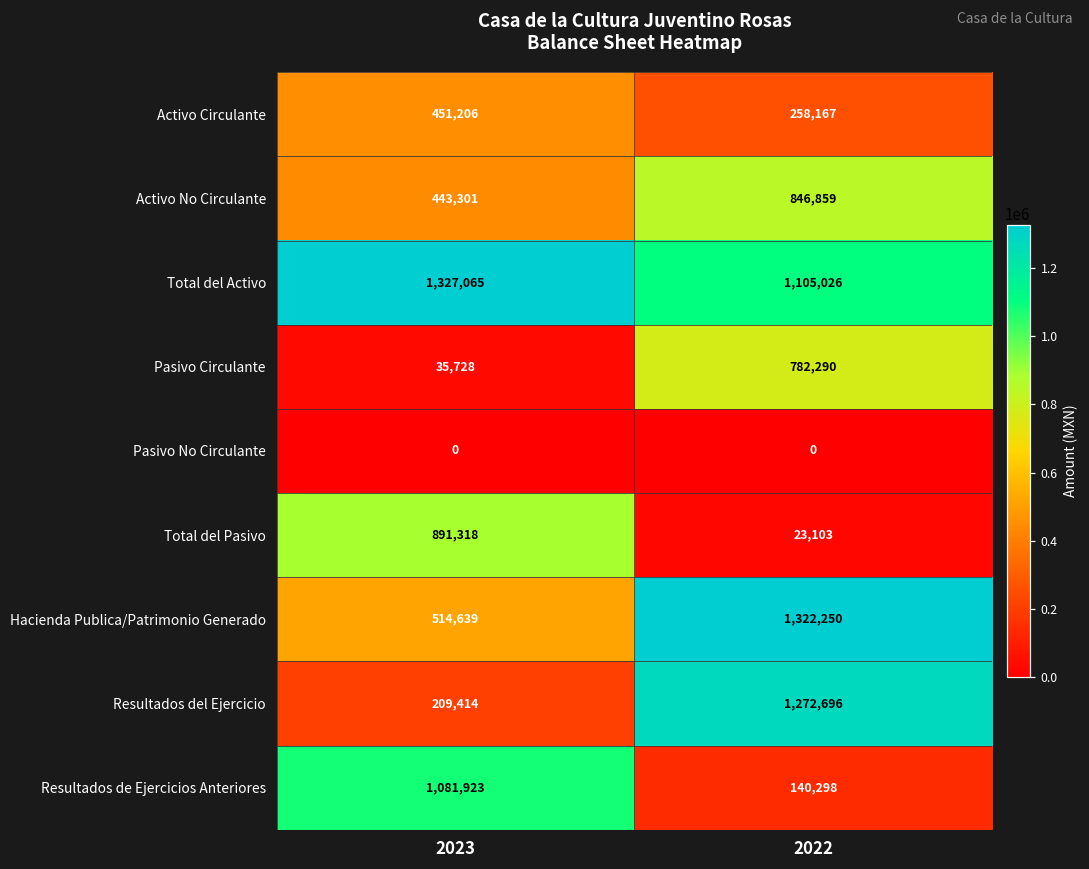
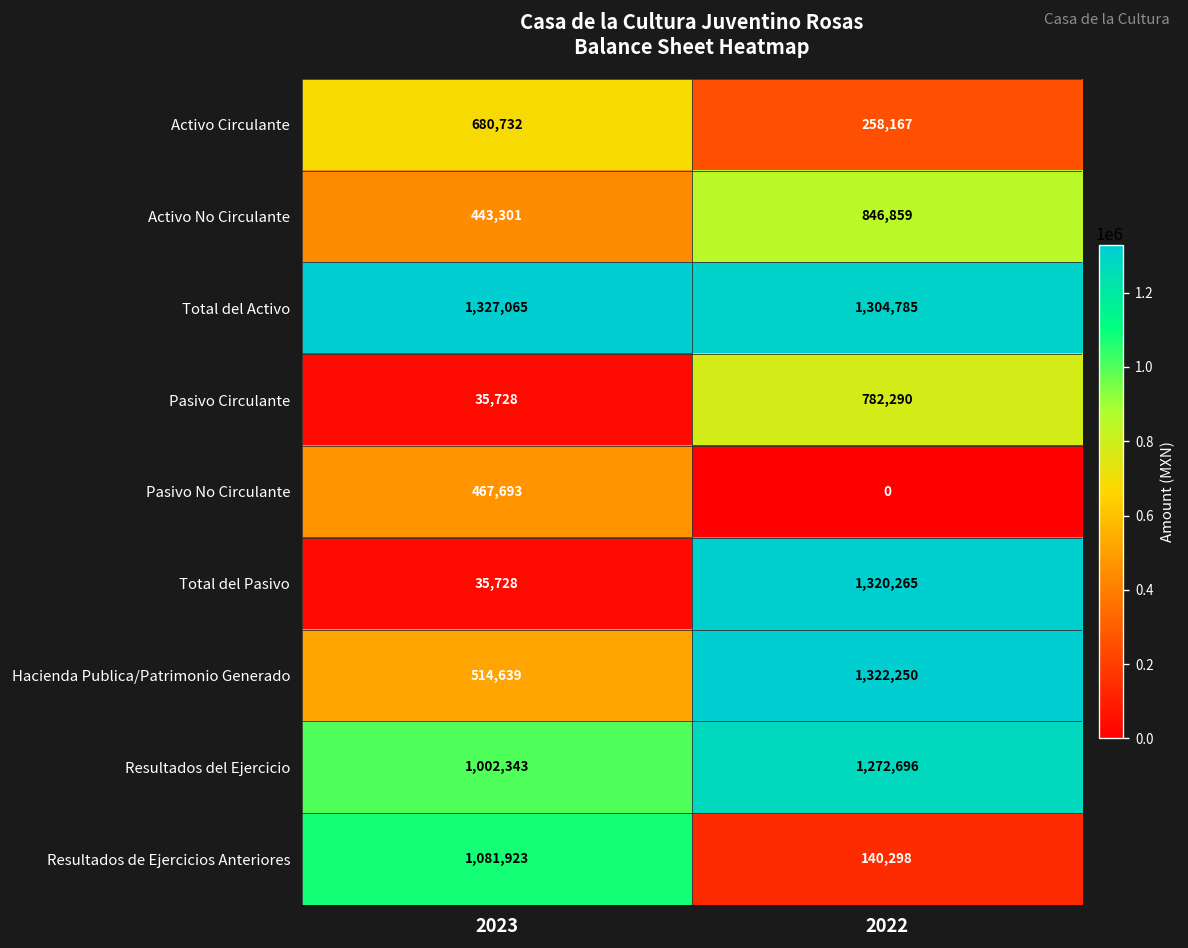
  {
    "Activo Circulante": {
-     "2023": "451,206",
+     "2023": "680,732",
      "2022": "258,167"
    },
    "Activo No Circulante": {
      "2023": "443,301",
      "2022": "846,859"
    },
    "Total del Activo": {
      "2023": "1,327,065",
-     "2022": "1,105,026"
+     "2022": "1,304,785"
    },
    "Pasivo Circulante": {
      "2023": "35,728",
      "2022": "782,290"
    },
    "Pasivo No Circulante": {
-     "2023": "0",
+     "2023": "467,693",
      "2022": "0"
    },
    "Total del Pasivo": {
-     "2023": "891,318",
-     "2022": "23,103"
+     "2023": "35,728",
+     "2022": "1,320,265"
    },
    "Hacienda Publica/Patrimonio Generado": {
      "2023": "514,639",
      "2022": "1,322,250"
    },
    "Resultados del Ejercicio": {
-     "2023": "209,414",
+     "2023": "1,002,343",
      "2022": "1,272,696"
    },
    "Resultados de Ejercicios Anteriores": {
      "2023": "1,081,923",
      "2022": "140,298"
    }
  }
